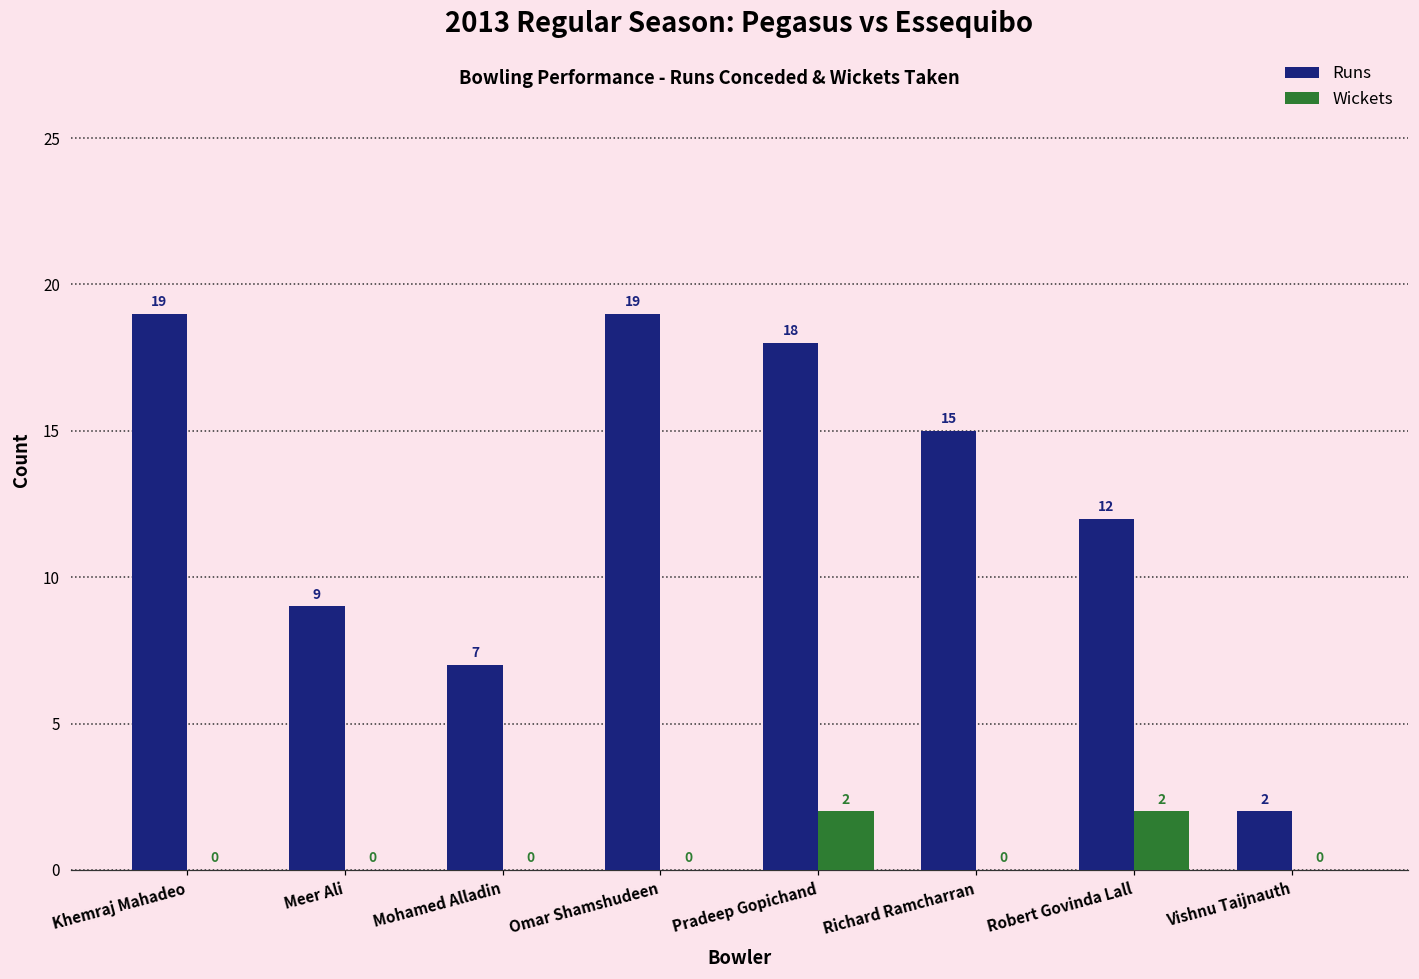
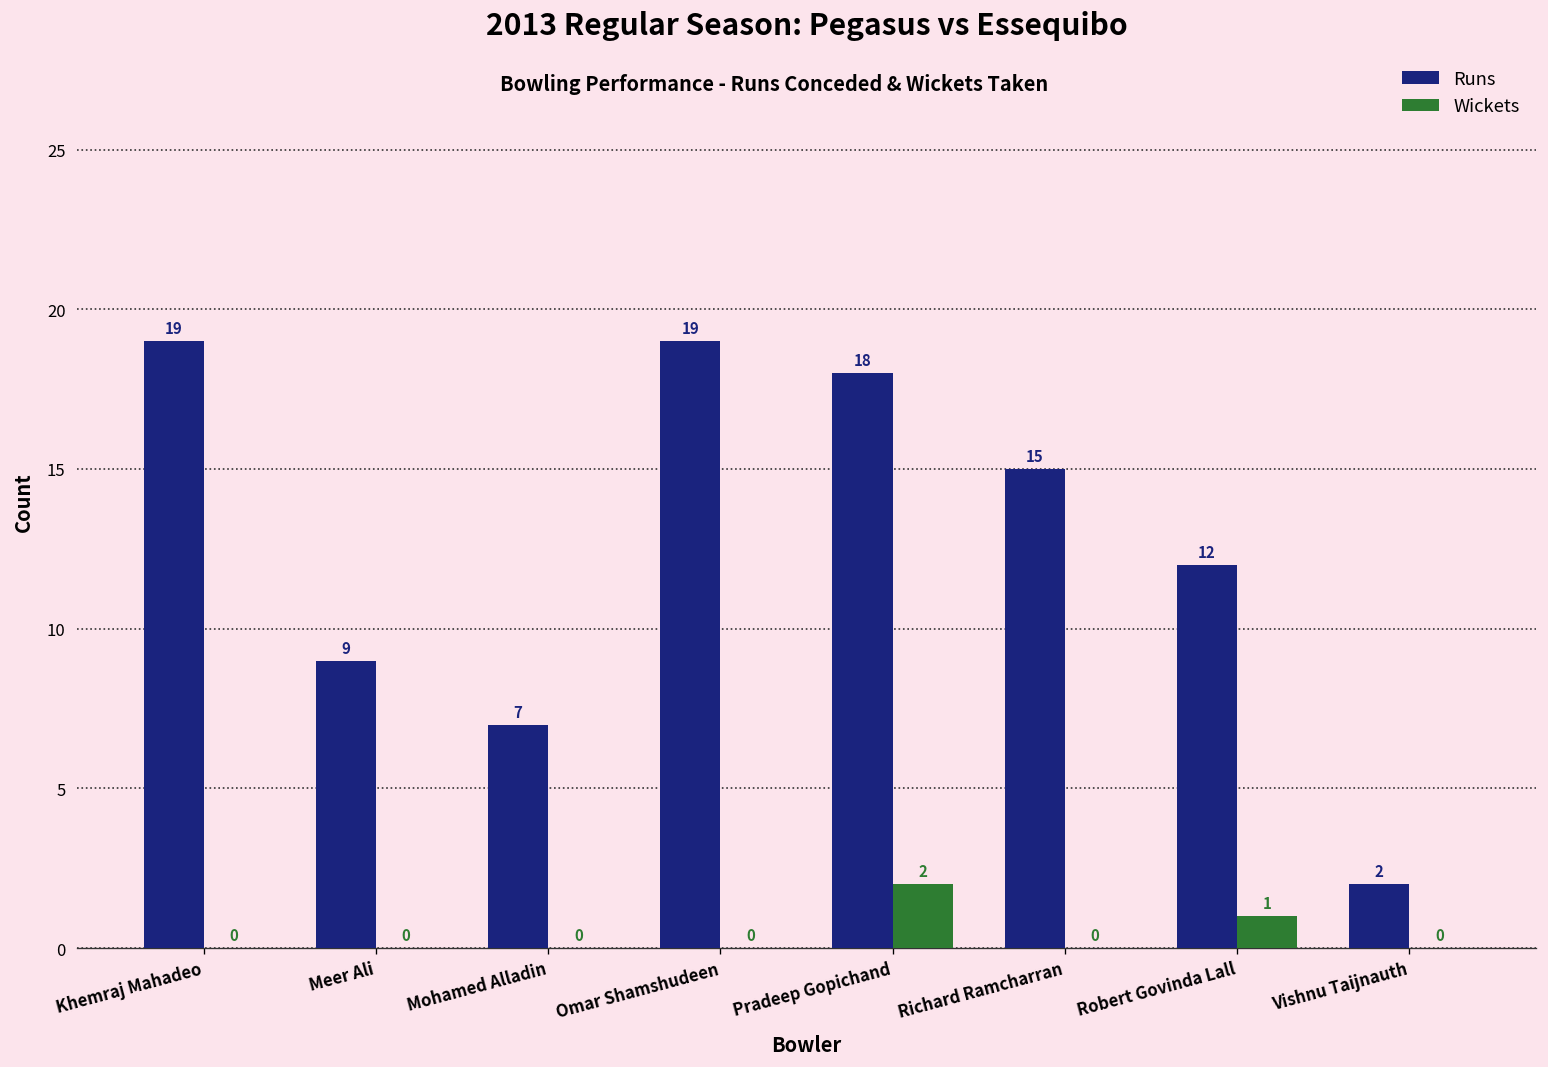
  {
    "Runs": {
      "Khemraj Mahadeo": 19,
      "Meer Ali": 9,
      "Mohamed Alladin": 7,
      "Omar Shamshudeen": 19,
      "Pradeep Gopichand": 18,
      "Richard Ramcharran": 15,
      "Robert Govinda Lall": 12,
      "Vishnu Taijnauth": 2
    },
    "Wickets": {
      "Khemraj Mahadeo": 0,
      "Meer Ali": 0,
      "Mohamed Alladin": 0,
      "Omar Shamshudeen": 0,
      "Pradeep Gopichand": 2,
      "Richard Ramcharran": 0,
-     "Robert Govinda Lall": 2,
+     "Robert Govinda Lall": 1,
      "Vishnu Taijnauth": 0
    }
  }
